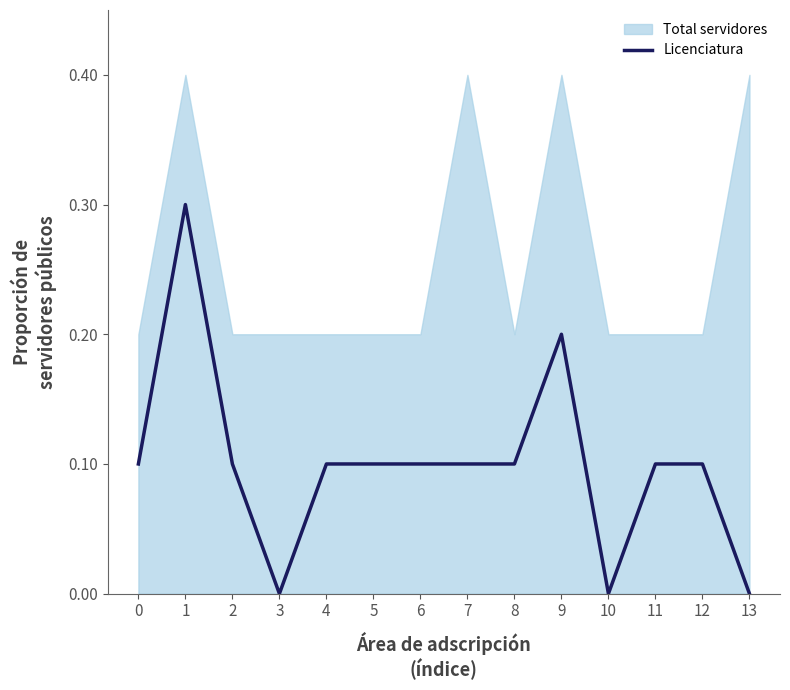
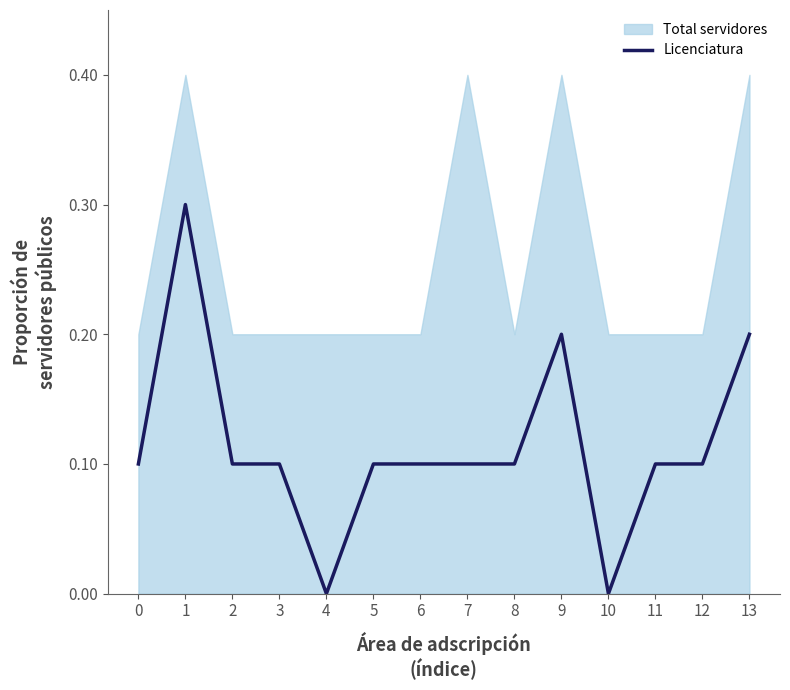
  {
    "Licenciatura": {
      "0": 0.100,
      "1": 0.300,
      "2": 0.100,
-     "3": 0.000,
-     "4": 0.100,
+     "3": 0.100,
+     "4": 0.000,
      "5": 0.100,
      "6": 0.100,
      "7": 0.100,
      "8": 0.100,
      "9": 0.200,
      "10": 0.000,
      "11": 0.100,
      "12": 0.100,
-     "13": 0.000
+     "13": 0.200
    },
    "Total servidores": {
      "0": 0.200,
      "1": 0.400,
      "2": 0.200,
      "3": 0.200,
      "4": 0.200,
      "5": 0.200,
      "6": 0.200,
      "7": 0.400,
      "8": 0.200,
      "9": 0.400,
      "10": 0.200,
      "11": 0.200,
      "12": 0.200,
      "13": 0.400
    }
  }
